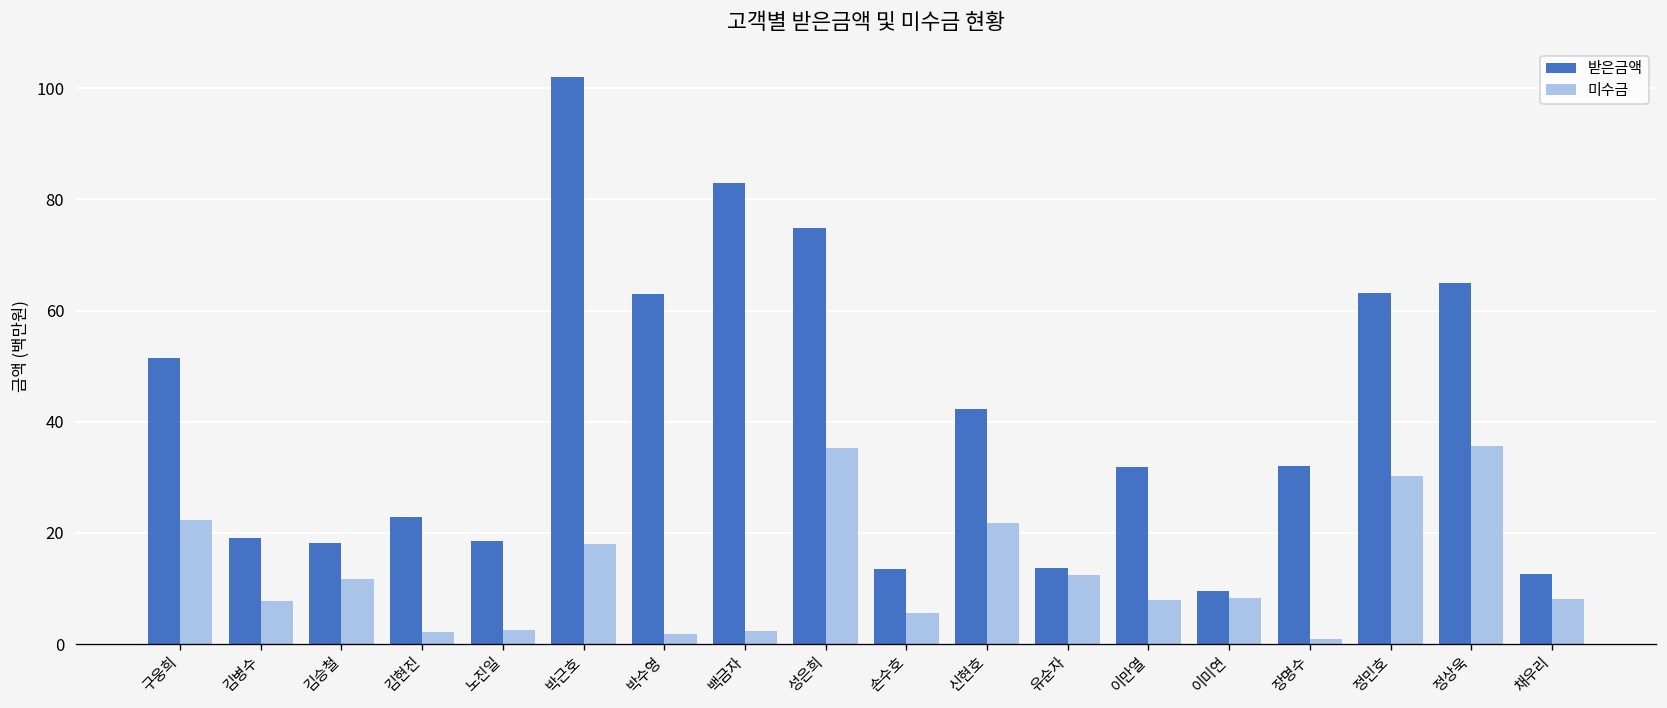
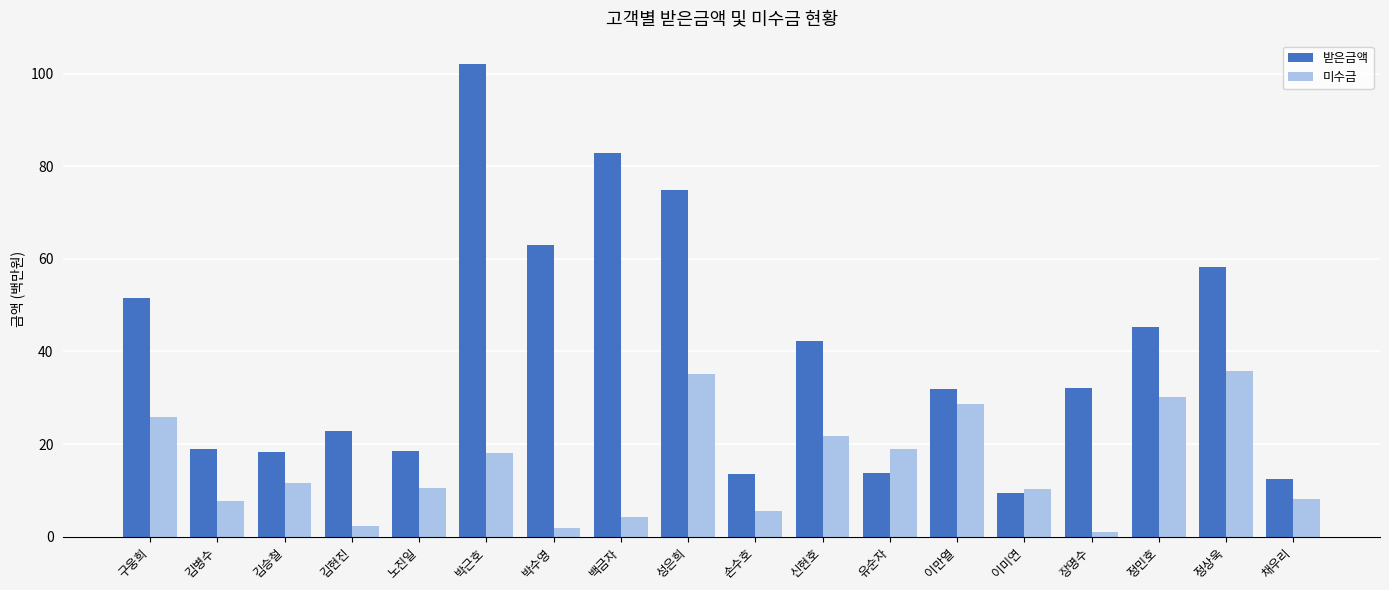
  {
    "받은금액": {
      "구웅희": 52,
      "김병수": 19,
      "김승철": 18,
      "김현진": 23,
      "노진일": 18,
      "박근호": 102,
      "박수영": 63,
      "백금자": 83,
      "성은희": 75,
      "손수호": 13,
      "신현호": 42,
      "유순자": 14,
      "이만열": 32,
      "이미연": 10,
      "장명수": 32,
-     "정민호": 63,
-     "정상욱": 65,
+     "정민호": 45,
+     "정상욱": 58,
      "채우리": 13
    },
    "미수금": {
-     "구웅희": 22,
+     "구웅희": 26,
      "김병수": 8,
      "김승철": 12,
      "김현진": 2,
-     "노진일": 3,
+     "노진일": 11,
      "박근호": 18,
      "박수영": 2,
-     "백금자": 2,
+     "백금자": 4,
      "성은희": 35,
      "손수호": 6,
      "신현호": 22,
-     "유순자": 13,
-     "이만열": 8,
-     "이미연": 8,
+     "유순자": 19,
+     "이만열": 29,
+     "이미연": 10,
      "장명수": 1,
      "정민호": 30,
      "정상욱": 36,
      "채우리": 8
    }
  }
